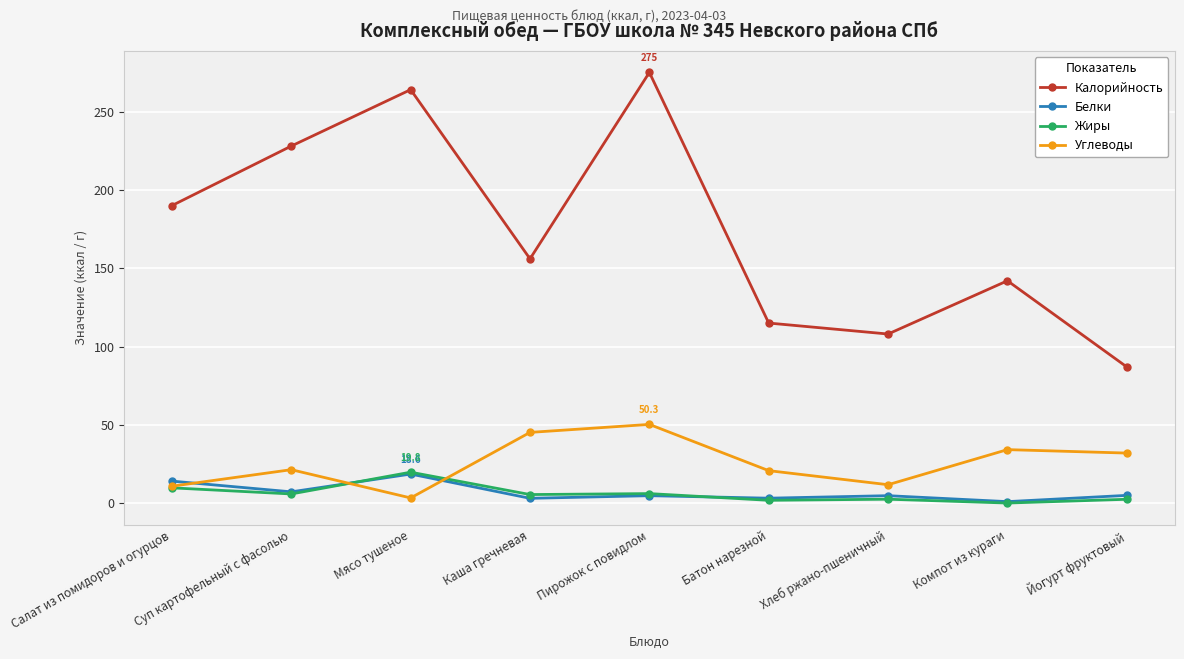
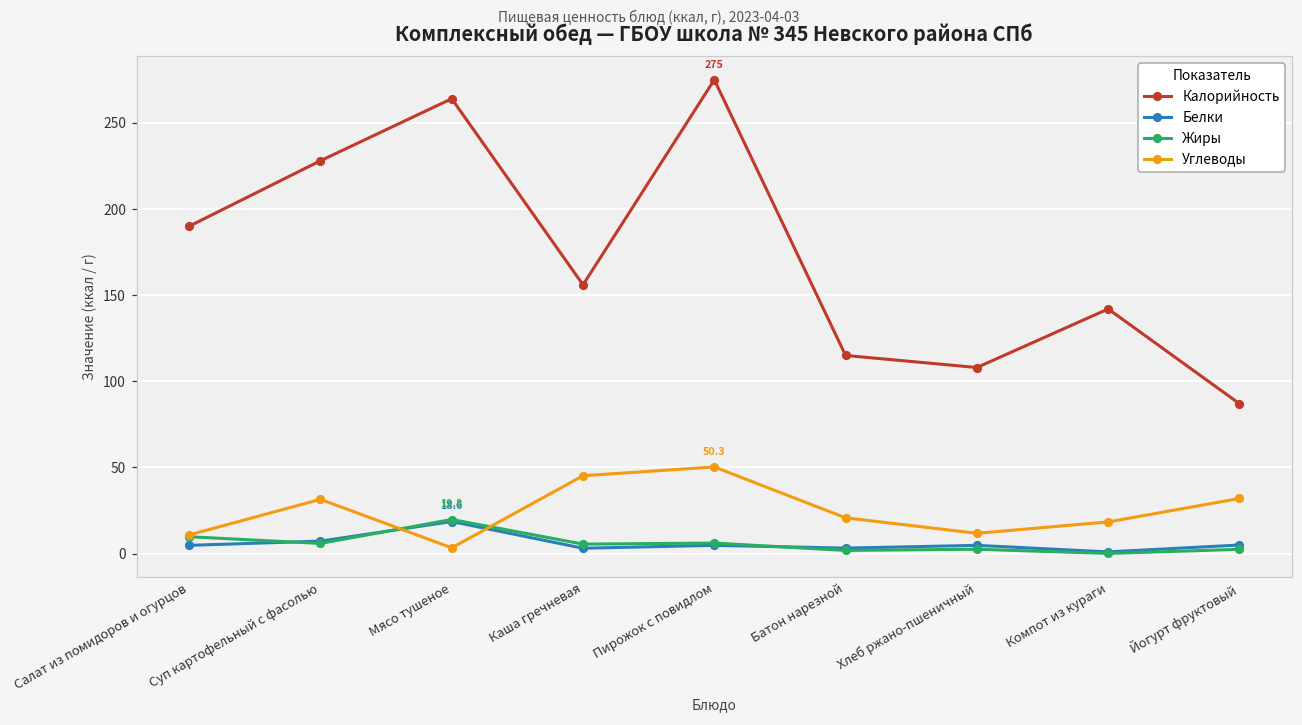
  {
    "Калорийность": {
      "Пирожок с повидлом": 275
    },
    "Белки": {
-     "Салат из помидоров и огурцов": 14,
+     "Салат из помидоров и огурцов": 5,
      "Каша гречневая": 3,
      "Хлеб ржано-пшеничный": 5,
      "Йогурт фруктовый": 5
    },
    "Жиры": {
      "Каша гречневая": 6,
      "Хлеб ржано-пшеничный": 3,
      "Йогурт фруктовый": 3
    },
    "Углеводы": {
-     "Суп картофельный с фасолью": 21,
+     "Суп картофельный с фасолью": 32,
      "Мясо тушеное": 3,
      "Каша гречневая": 45,
      "Батон нарезной": 21,
      "Хлеб ржано-пшеничный": 12,
-     "Компот из кураги": 34,
+     "Компот из кураги": 18,
      "Йогурт фруктовый": 32
    }
  }
